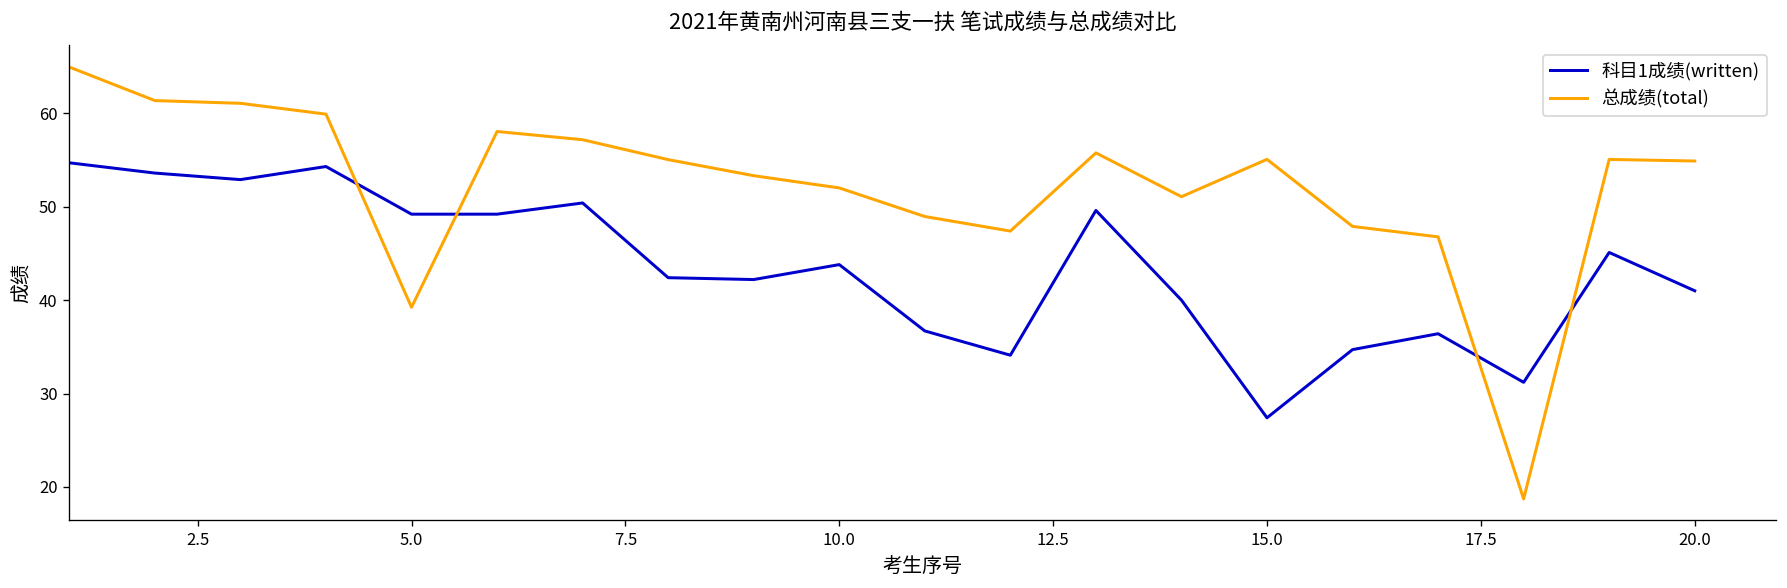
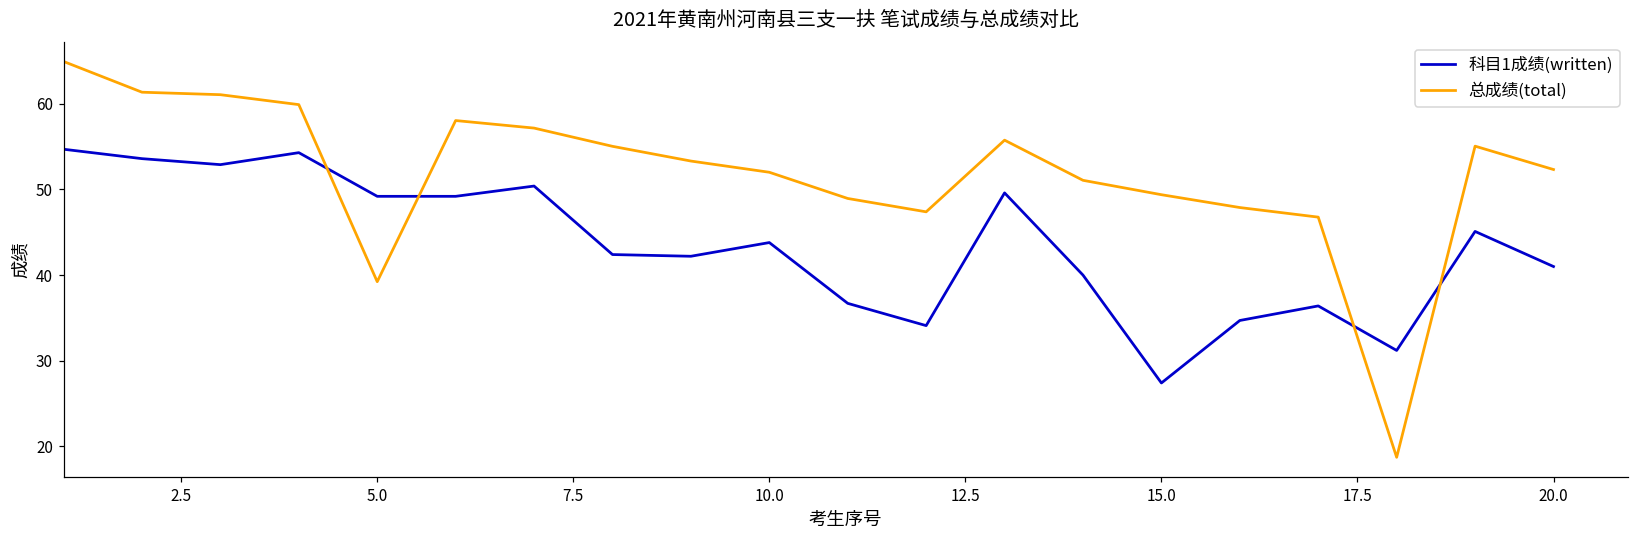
  {
    "科目1成绩(written)": {
      "5.0": 49,
      "10.0": 44,
      "15.0": 27,
      "20.0": 41
    },
    "总成绩(total)": {
      "5.0": 39,
      "10.0": 52,
-     "15.0": 55,
-     "20.0": 55
+     "15.0": 49,
+     "20.0": 52
    }
  }
